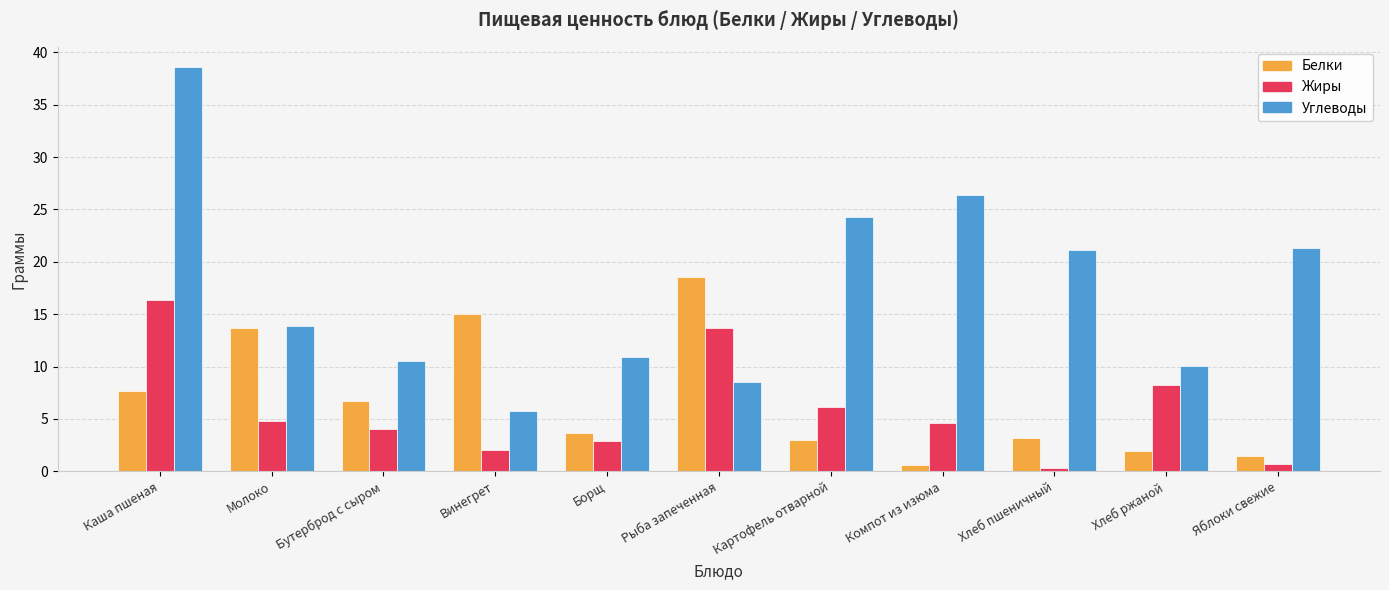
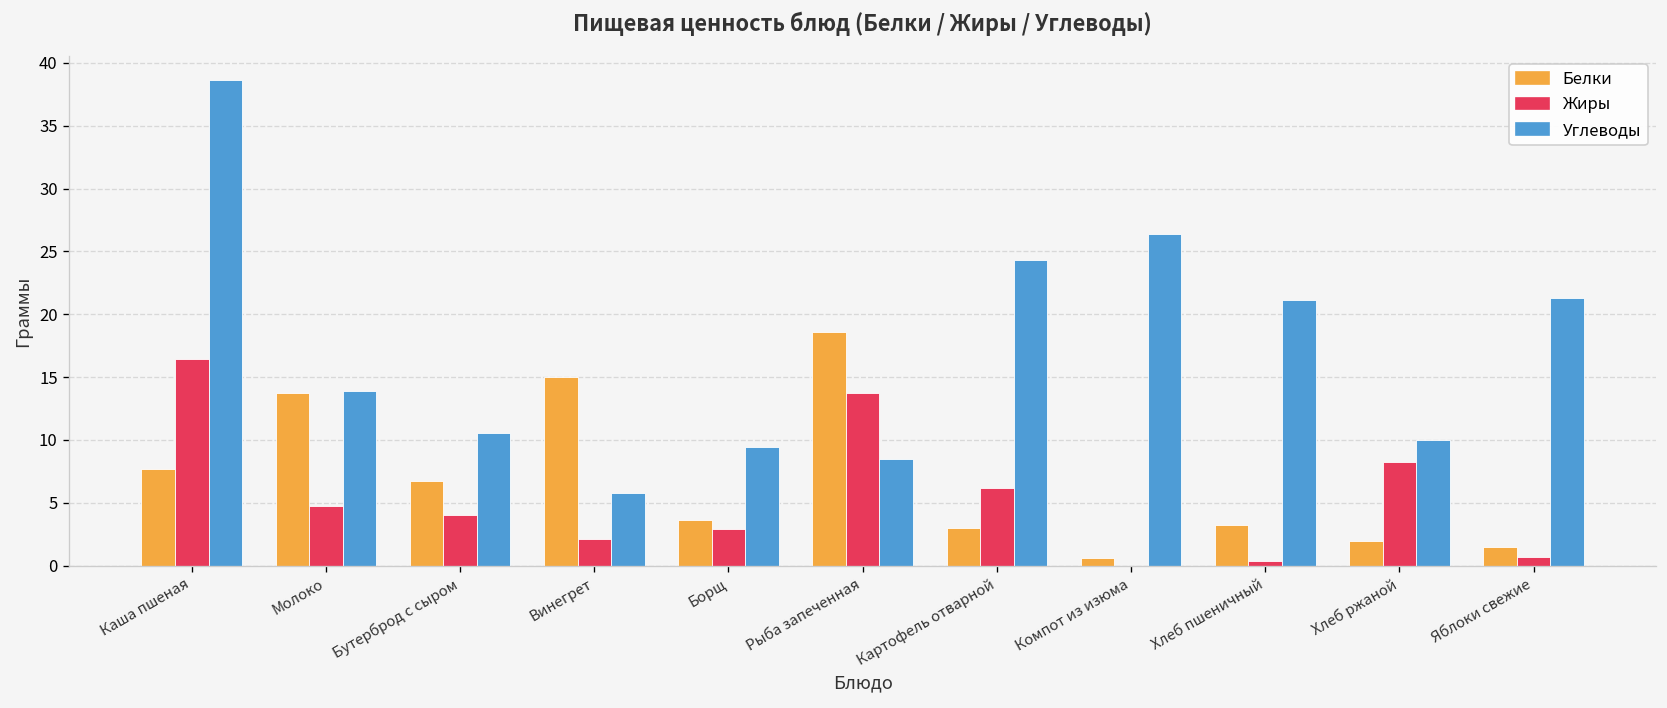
  {
    "Белки": {
      "Каша пшеная": 7.7,
      "Молоко": 13.7,
      "Бутерброд с сыром": 6.7,
      "Винегрет": 15.0,
      "Борщ": 3.7,
      "Рыба запеченная": 18.6,
      "Картофель отварной": 3.0,
      "Компот из изюма": 0.6,
      "Хлеб пшеничный": 3.2,
      "Хлеб ржаной": 1.9,
      "Яблоки свежие": 1.5
    },
    "Жиры": {
      "Каша пшеная": 16.4,
      "Молоко": 4.8,
      "Бутерброд с сыром": 4.0,
      "Винегрет": 2.1,
      "Борщ": 2.9,
      "Рыба запеченная": 13.7,
      "Картофель отварной": 6.2,
-     "Компот из изюма": 4.6,
+     "Компот из изюма": 0.0,
      "Хлеб пшеничный": 0.3,
      "Хлеб ржаной": 8.3,
      "Яблоки свежие": 0.7
    },
    "Углеводы": {
      "Каша пшеная": 38.6,
      "Молоко": 13.9,
      "Бутерброд с сыром": 10.5,
      "Винегрет": 5.8,
-     "Борщ": 10.9,
+     "Борщ": 9.4,
      "Рыба запеченная": 8.5,
      "Картофель отварной": 24.3,
      "Компот из изюма": 26.4,
      "Хлеб пшеничный": 21.1,
      "Хлеб ржаной": 10.0,
      "Яблоки свежие": 21.3
    }
  }
